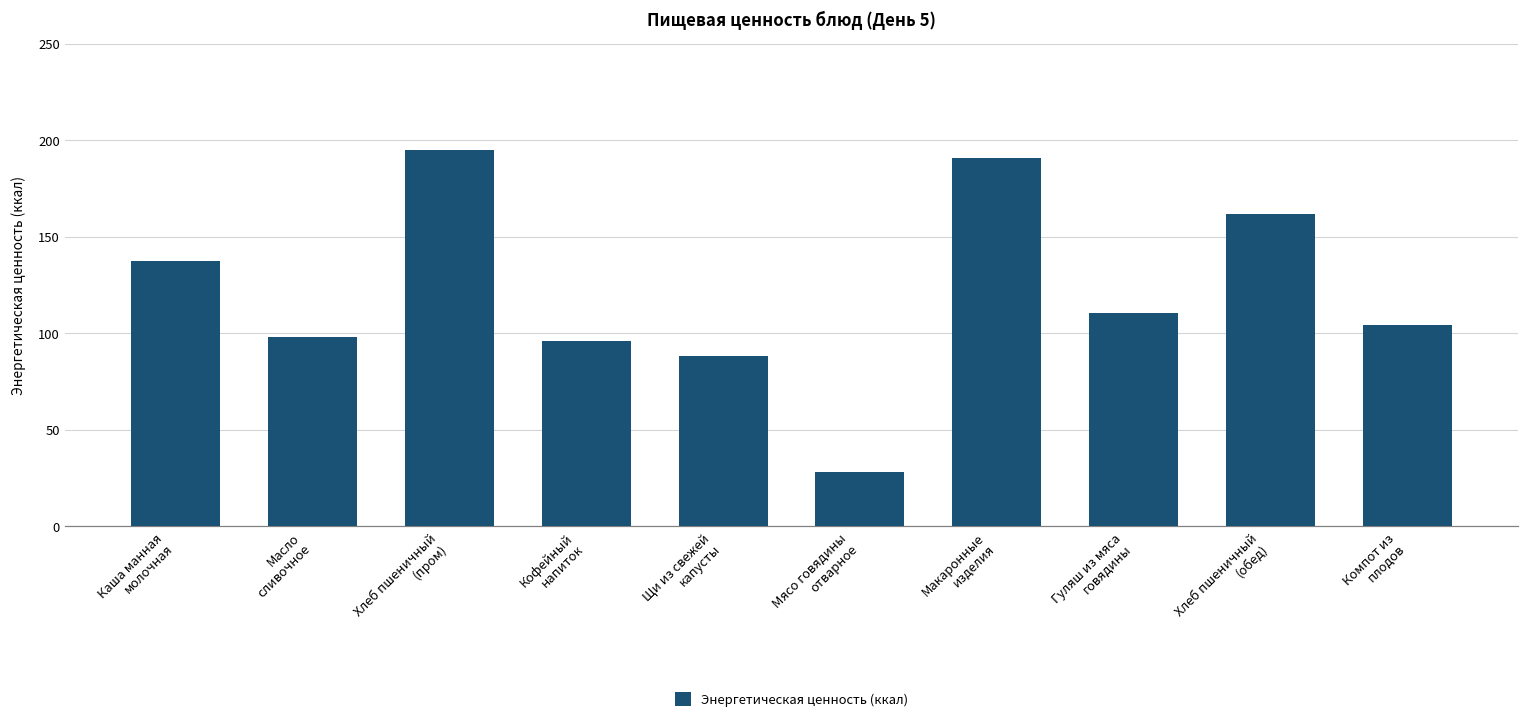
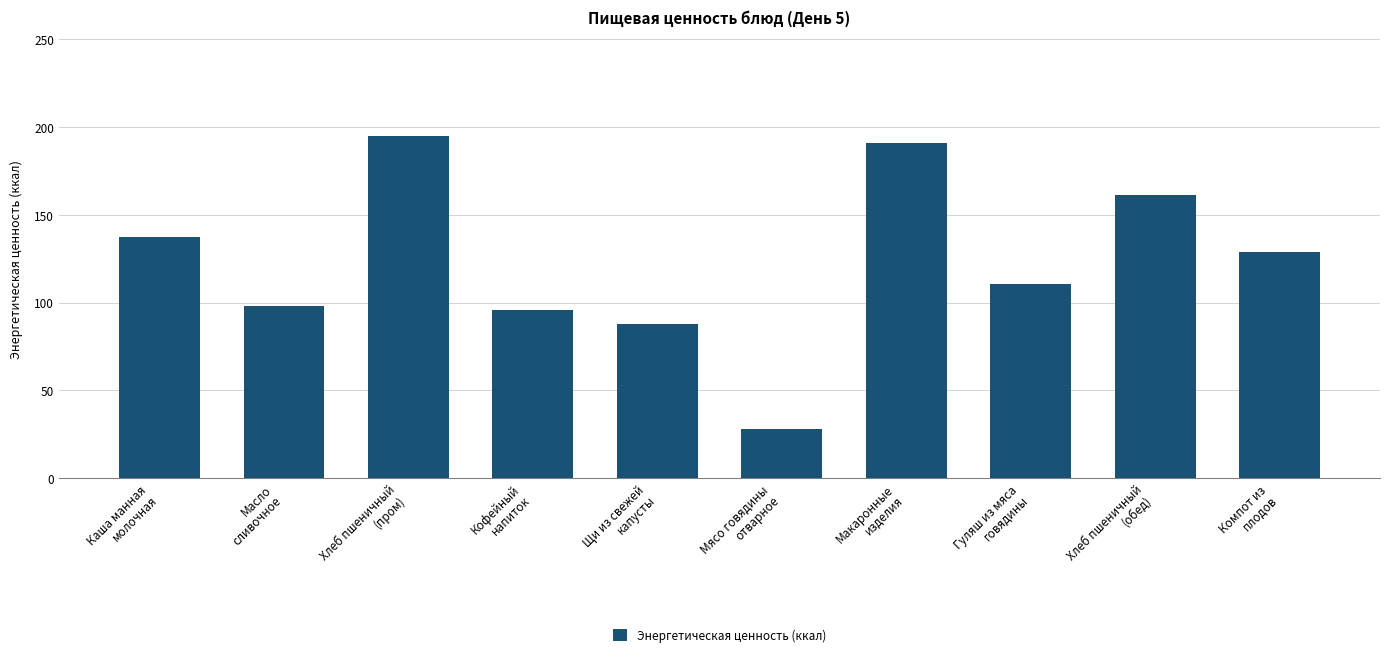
  {
    "Каша манная молочная": 138,
    "Масло сливочное": 98,
    "Хлеб пшеничный (пром)": 195,
    "Кофейный напиток": 96,
    "Щи из свежей капусты": 88,
    "Мясо говядины отварное": 28,
    "Макаронные изделия": 191,
    "Гуляш из мяса говядины": 111,
    "Хлеб пшеничный (обед)": 162,
-   "Компот из плодов": 104
+   "Компот из плодов": 129
  }
